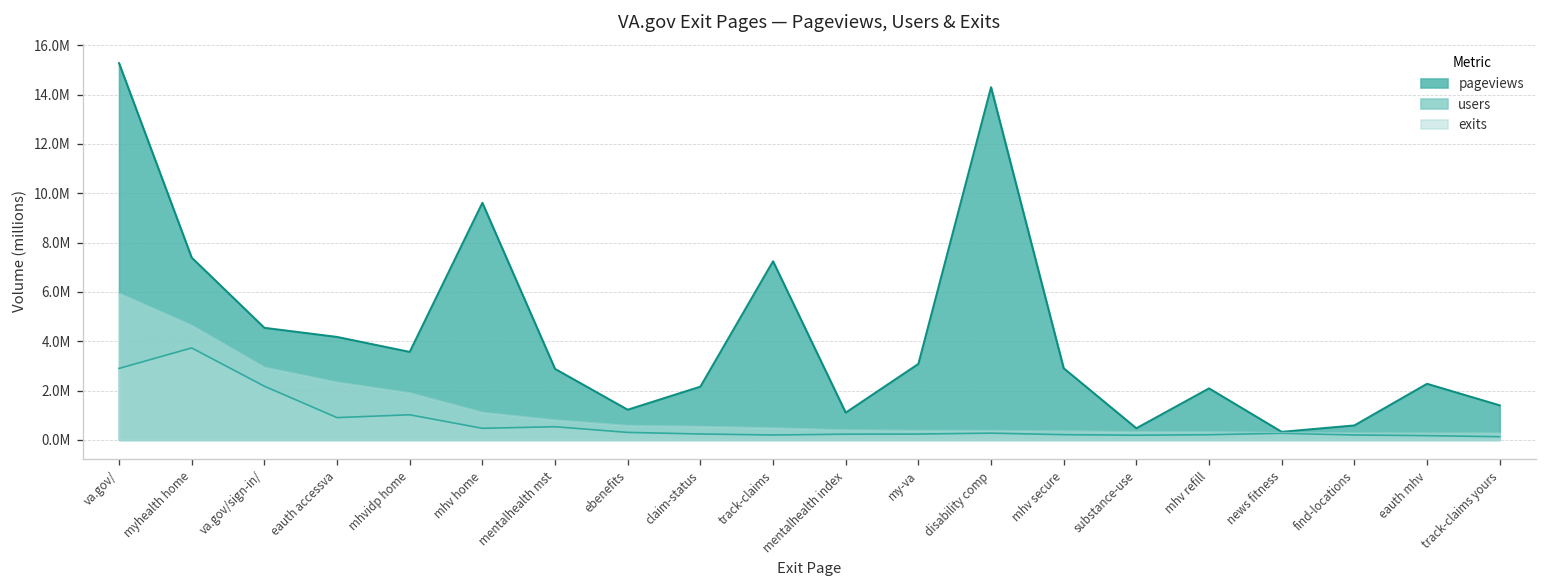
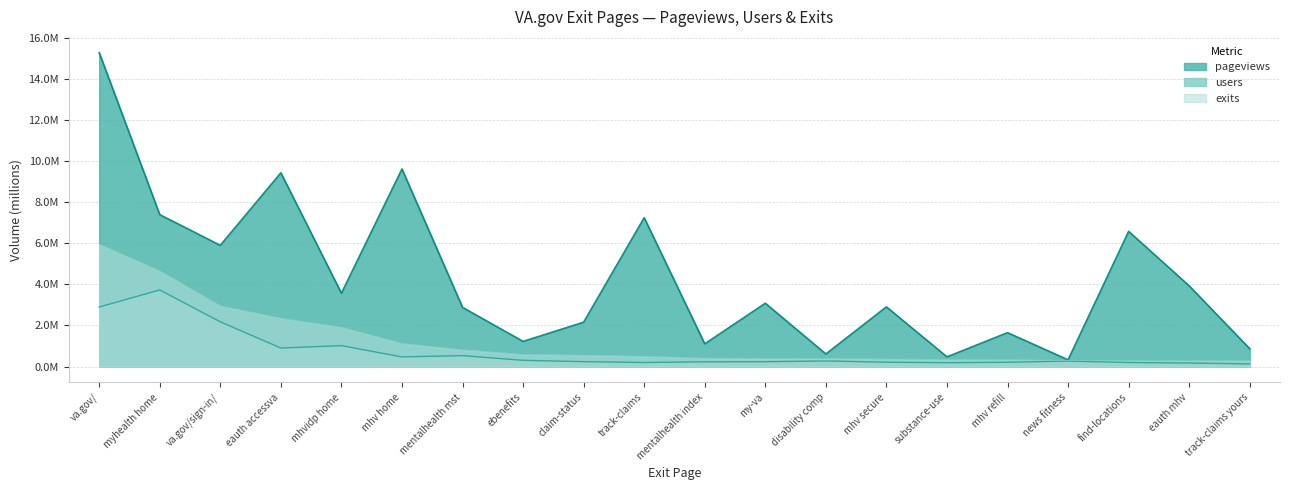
  {
    "pageviews": {
      "va.gov/": 15300000,
      "myhealth home": 7400000,
-     "va.gov/sign-in/": 4500000,
-     "eauth accessva": 4200000,
+     "va.gov/sign-in/": 5900000,
+     "eauth accessva": 9400000,
      "mhvidp home": 3600000,
      "mhv home": 9600000,
      "mentalhealth mst": 2900000,
      "ebenefits": 1200000,
      "claim-status": 2200000,
      "track-claims": 7200000,
      "mentalhealth index": 1100000,
      "my-va": 3100000,
-     "disability comp": 14300000,
+     "disability comp": 600000,
      "mhv secure": 2900000,
      "substance-use": 500000,
-     "mhv refill": 2100000,
-     "find-locations": 600000,
-     "eauth mhv": 2300000,
-     "track-claims yours": 1400000
+     "mhv refill": 1600000,
+     "find-locations": 6600000,
+     "eauth mhv": 3900000,
+     "track-claims yours": 900000
    }
  }
